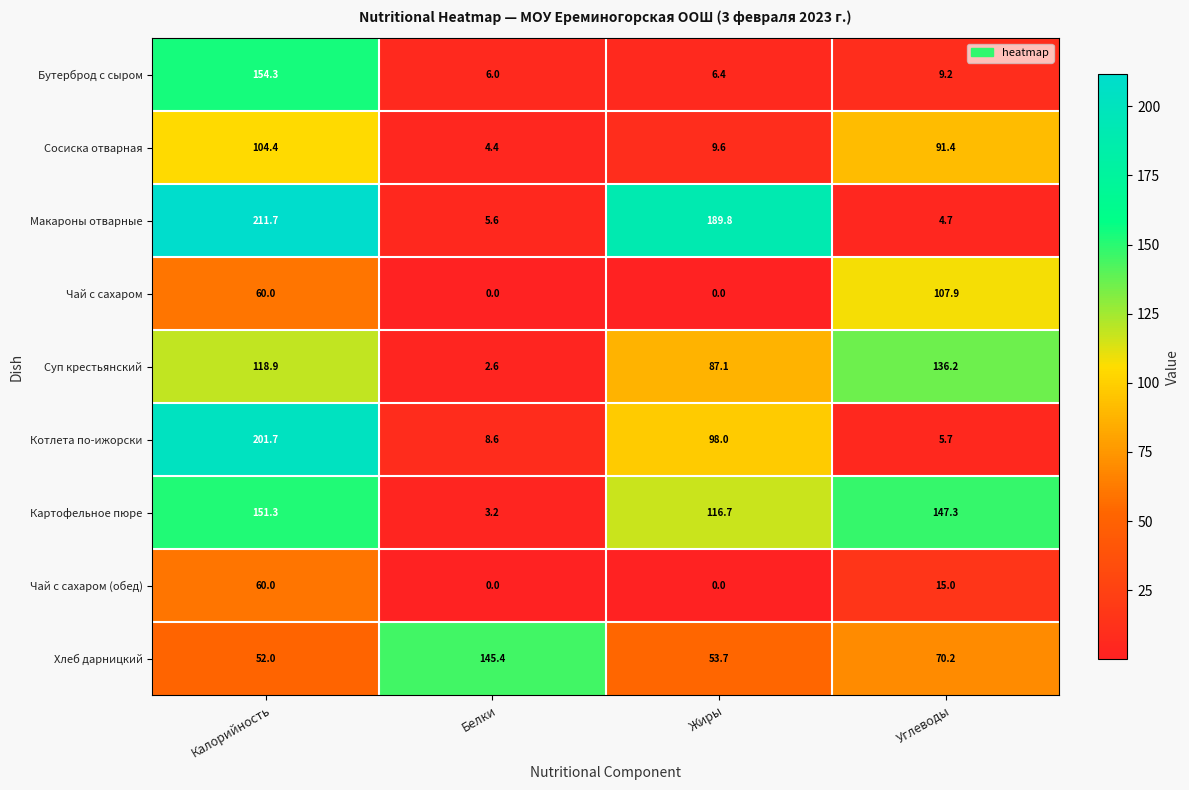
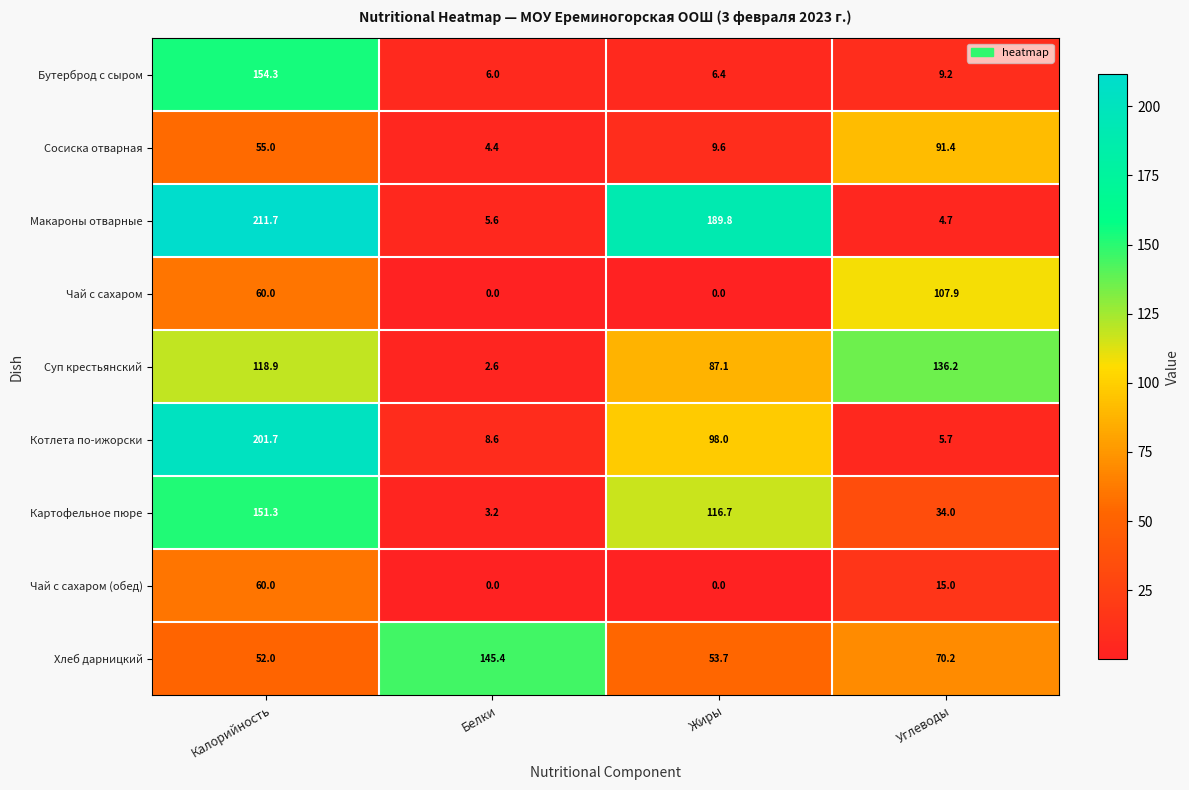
  {
    "Бутерброд с сыром": {
      "Калорийность": 154.3,
      "Белки": 6.0,
      "Жиры": 6.4,
      "Углеводы": 9.2
    },
    "Сосиска отварная": {
-     "Калорийность": 104.4,
+     "Калорийность": 55.0,
      "Белки": 4.4,
      "Жиры": 9.6,
      "Углеводы": 91.4
    },
    "Макароны отварные": {
      "Калорийность": 211.7,
      "Белки": 5.6,
      "Жиры": 189.8,
      "Углеводы": 4.7
    },
    "Чай с сахаром": {
      "Калорийность": 60.0,
      "Белки": 0.0,
      "Жиры": 0.0,
      "Углеводы": 107.9
    },
    "Суп крестьянский": {
      "Калорийность": 118.9,
      "Белки": 2.6,
      "Жиры": 87.1,
      "Углеводы": 136.2
    },
    "Котлета по-ижорски": {
      "Калорийность": 201.7,
      "Белки": 8.6,
      "Жиры": 98.0,
      "Углеводы": 5.7
    },
    "Картофельное пюре": {
      "Калорийность": 151.3,
      "Белки": 3.2,
      "Жиры": 116.7,
-     "Углеводы": 147.3
+     "Углеводы": 34.0
    },
    "Чай с сахаром (обед)": {
      "Калорийность": 60.0,
      "Белки": 0.0,
      "Жиры": 0.0,
      "Углеводы": 15.0
    },
    "Хлеб дарницкий": {
      "Калорийность": 52.0,
      "Белки": 145.4,
      "Жиры": 53.7,
      "Углеводы": 70.2
    }
  }
